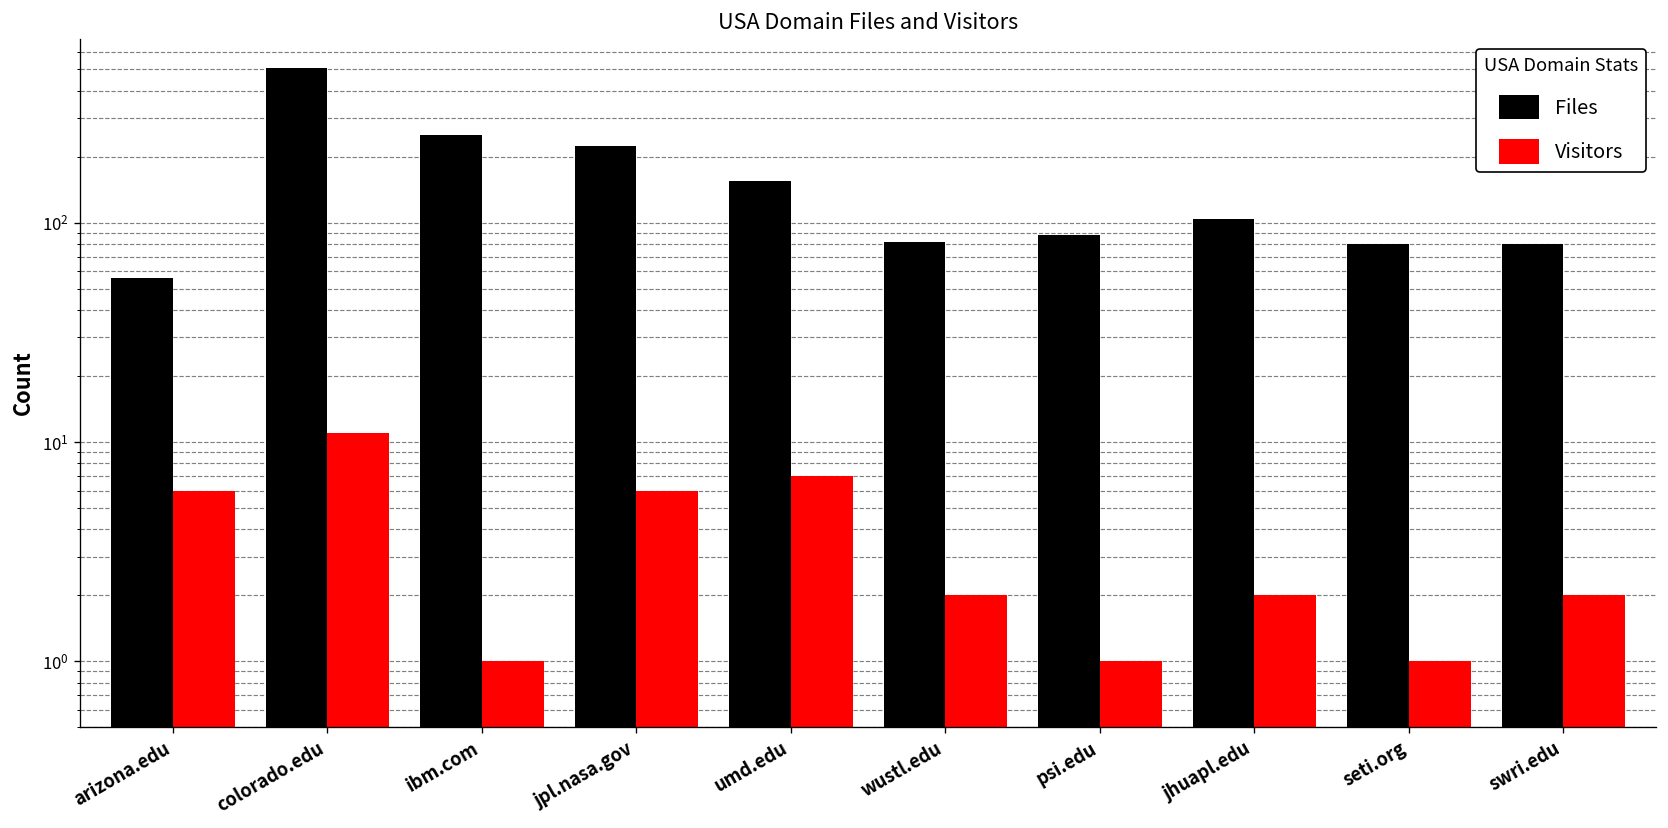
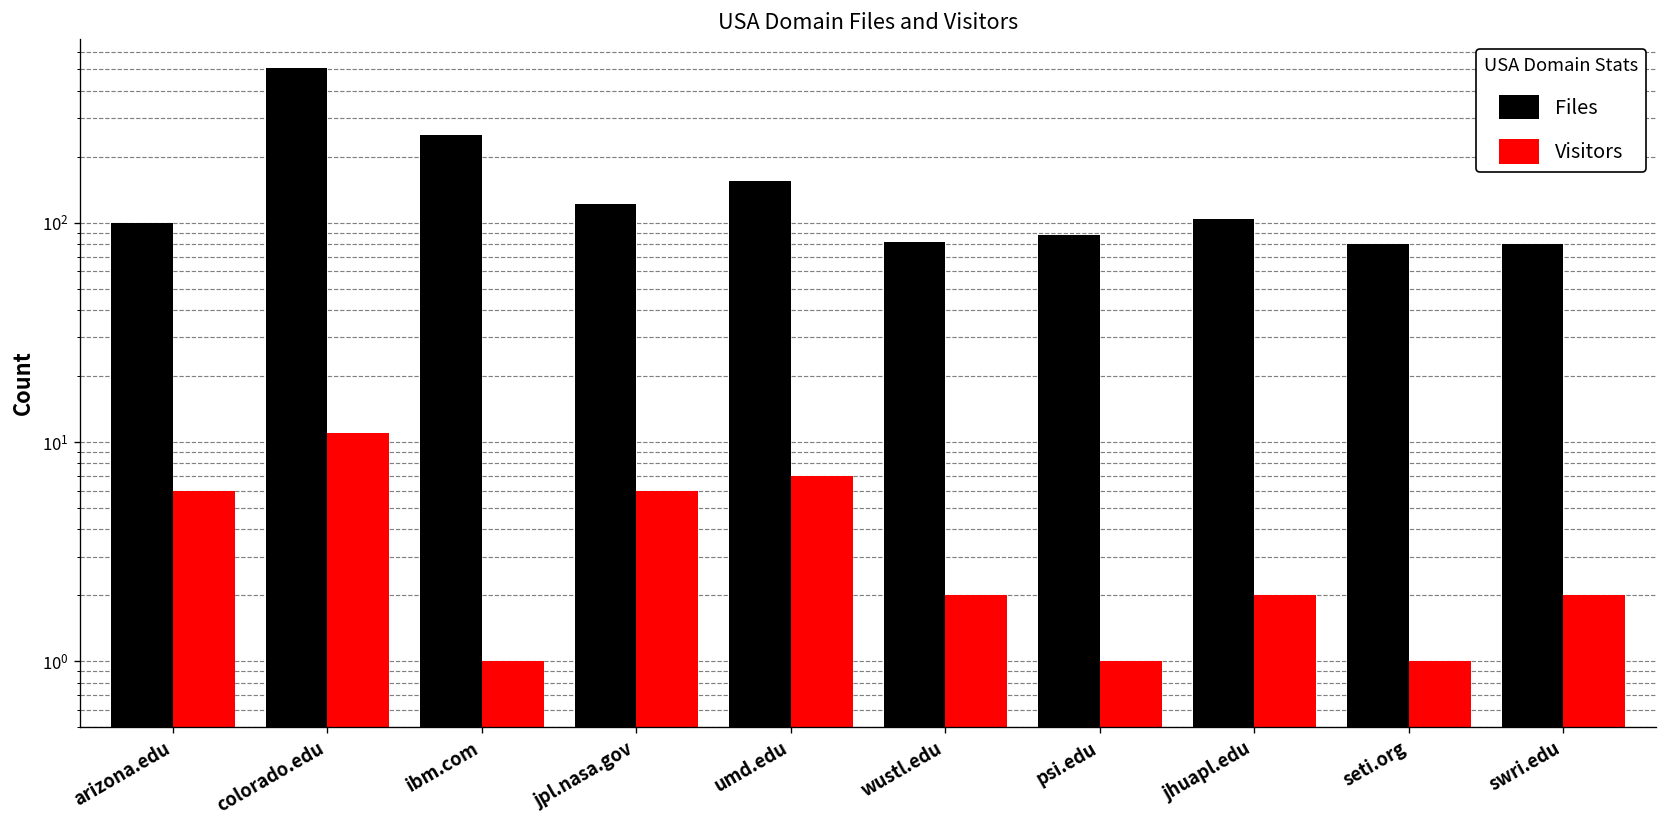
  {
    "Files": {
-     "arizona.edu": 56,
+     "arizona.edu": 100,
      "colorado.edu": 510,
      "ibm.com": 250,
-     "jpl.nasa.gov": 220,
+     "jpl.nasa.gov": 120,
      "umd.edu": 160,
      "wustl.edu": 80,
      "psi.edu": 90,
      "jhuapl.edu": 100,
      "seti.org": 80,
      "swri.edu": 80
    },
    "Visitors": {
      "arizona.edu": 6,
      "colorado.edu": 11,
      "ibm.com": 1,
      "jpl.nasa.gov": 6,
      "umd.edu": 7,
      "wustl.edu": 2,
      "psi.edu": 1,
      "jhuapl.edu": 2,
      "seti.org": 1,
      "swri.edu": 2
    }
  }
